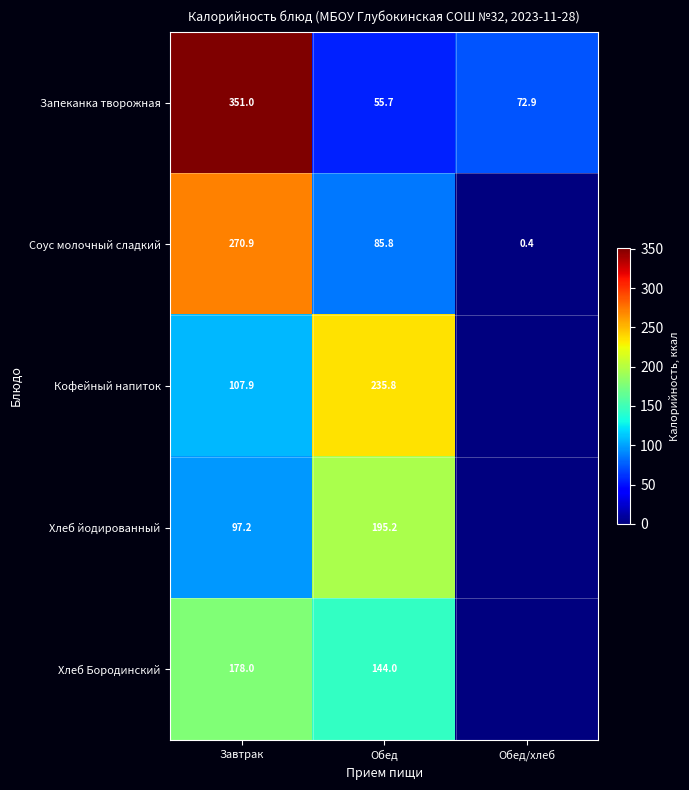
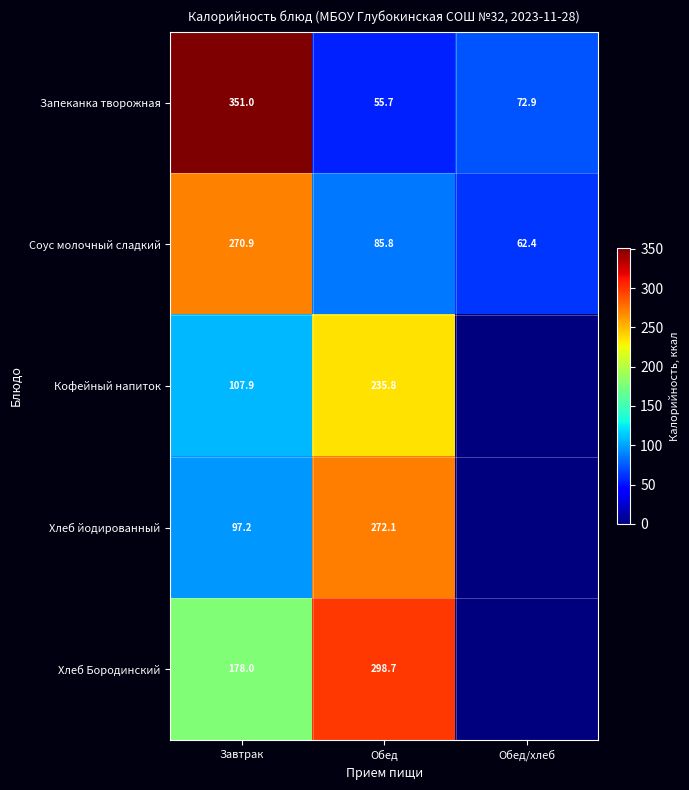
  {
    "Запеканка творожная": {
      "Завтрак": 351.0,
      "Обед": 55.7,
      "Обед/хлеб": 72.9
    },
    "Соус молочный сладкий": {
      "Завтрак": 270.9,
      "Обед": 85.8,
-     "Обед/хлеб": 0.4
+     "Обед/хлеб": 62.4
    },
    "Кофейный напиток": {
      "Завтрак": 107.9,
      "Обед": 235.8
    },
    "Хлеб йодированный": {
      "Завтрак": 97.2,
-     "Обед": 195.2
+     "Обед": 272.1
    },
    "Хлеб Бородинский": {
      "Завтрак": 178.0,
-     "Обед": 144.0
+     "Обед": 298.7
    }
  }
